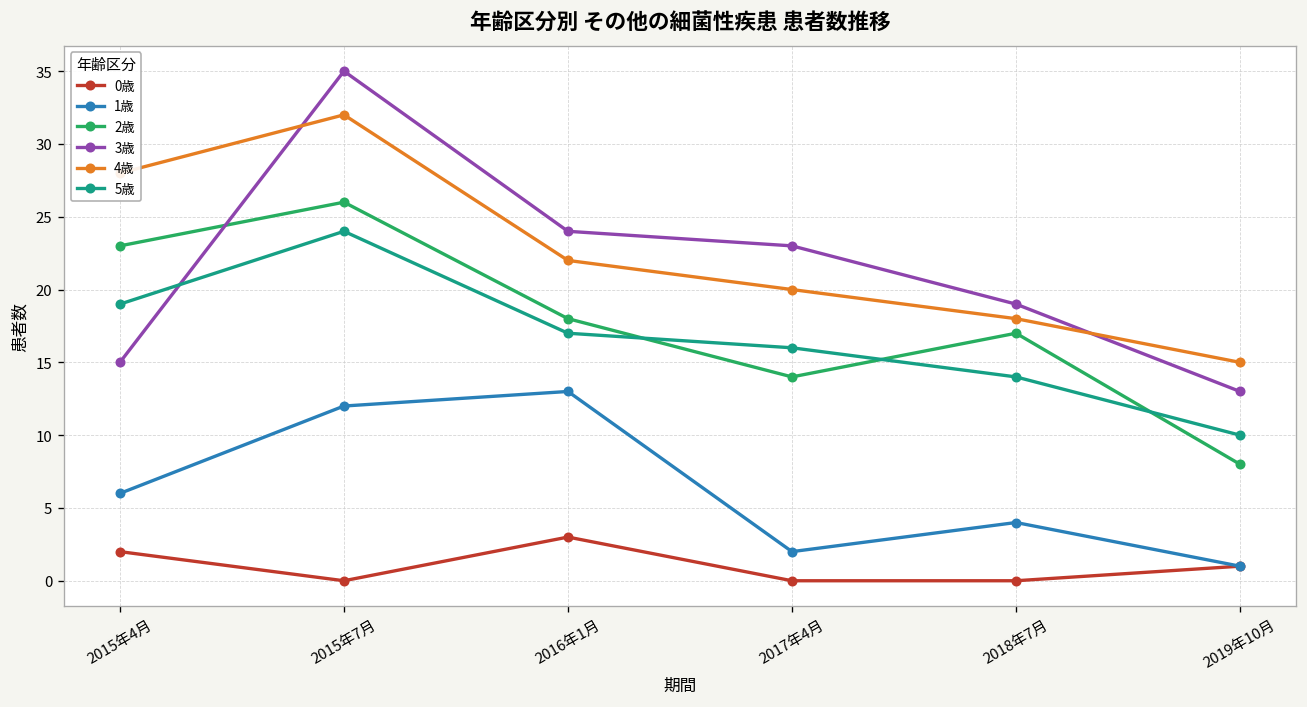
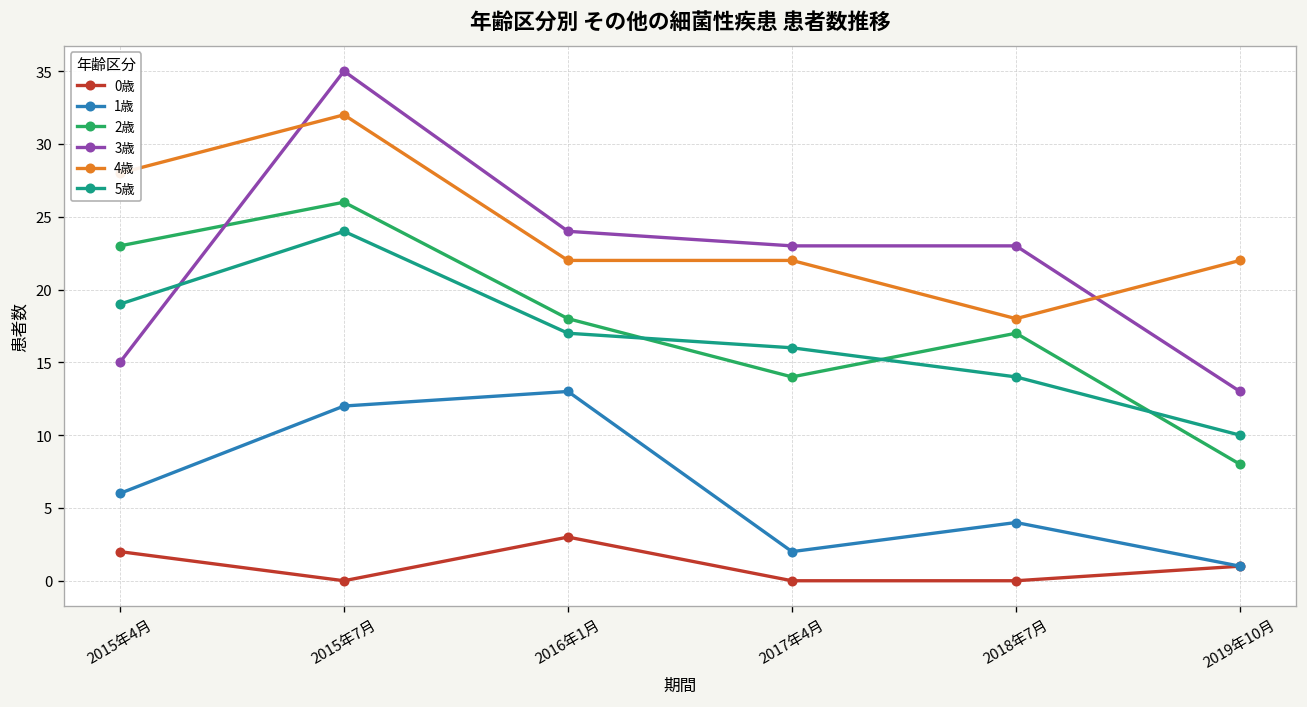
  {
    "0歳": {
      "2015年4月": 2,
      "2015年7月": 0,
      "2016年1月": 3,
      "2017年4月": 0,
      "2018年7月": 0
    },
    "1歳": {
      "2015年4月": 6,
      "2015年7月": 12,
      "2016年1月": 13,
      "2017年4月": 2,
      "2018年7月": 4
    },
    "3歳": {
      "2015年4月": 15,
      "2015年7月": 35,
      "2016年1月": 24,
      "2017年4月": 23,
-     "2018年7月": 19,
+     "2018年7月": 23,
      "2019年10月": 13
    },
    "4歳": {
      "2015年7月": 32,
      "2016年1月": 22,
-     "2017年4月": 20,
+     "2017年4月": 22,
      "2018年7月": 18,
-     "2019年10月": 15
+     "2019年10月": 22
    }
  }
